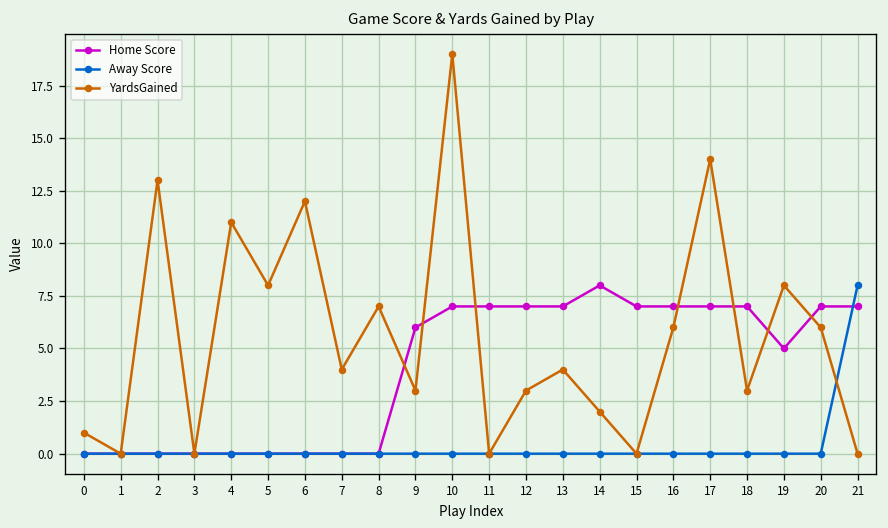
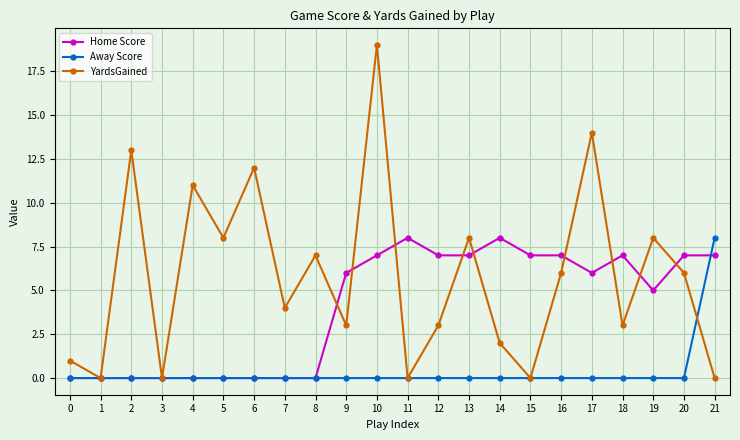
  {
    "Home Score": {
      "9": 6,
      "10": 7,
-     "11": 7,
+     "11": 8,
      "12": 7,
      "13": 7,
      "14": 8,
      "15": 7,
      "16": 7,
-     "17": 7,
+     "17": 6,
      "18": 7,
      "19": 5,
      "20": 7,
      "21": 7
    },
    "Away Score": {
      "9": 0,
      "10": 0,
      "12": 0,
      "13": 0,
      "14": 0,
      "16": 0,
      "17": 0,
      "18": 0,
      "19": 0,
      "20": 0,
      "21": 8
    },
    "YardsGained": {
      "0": 1,
      "2": 13,
      "4": 11,
      "5": 8,
      "6": 12,
      "7": 4,
      "8": 7,
      "9": 3,
      "10": 19,
      "12": 3,
-     "13": 4,
+     "13": 8,
      "14": 2,
      "16": 6,
      "17": 14,
      "18": 3,
      "19": 8,
      "20": 6,
      "21": 0
    }
  }
